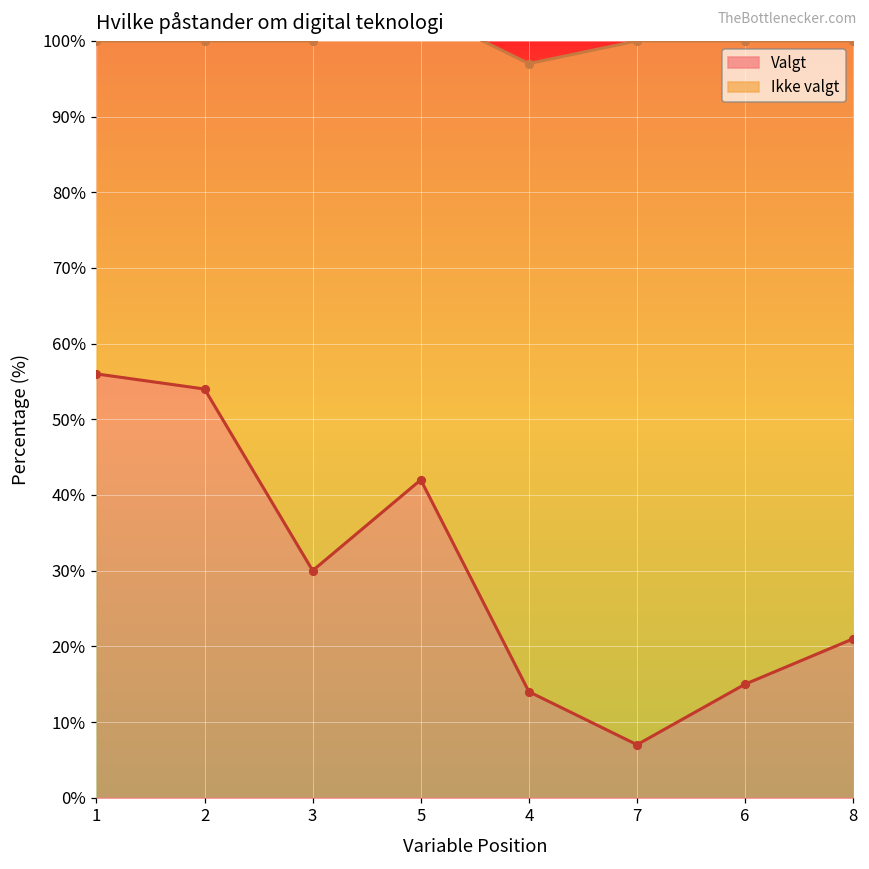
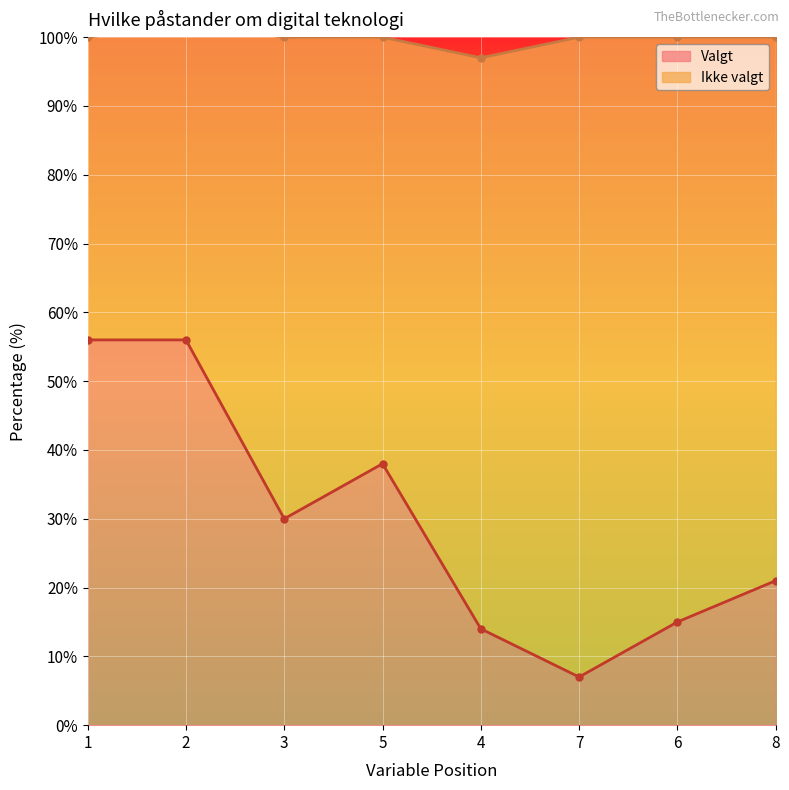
  {
    "Valgt": {
      "1": "56%",
-     "2": "54%",
+     "2": "56%",
      "3": "30%",
-     "5": "42%",
+     "5": "38%",
      "4": "14%",
      "7": "7%",
      "6": "15%",
      "8": "21%"
    },
    "Ikke valgt": {
      "1": "44%",
      "3": "70%",
      "4": "83%",
      "7": "93%",
      "6": "85%",
      "8": "79%"
    }
  }
